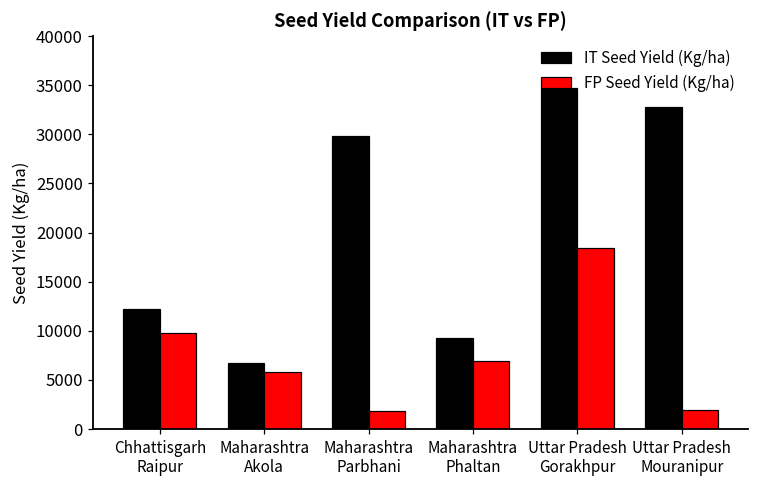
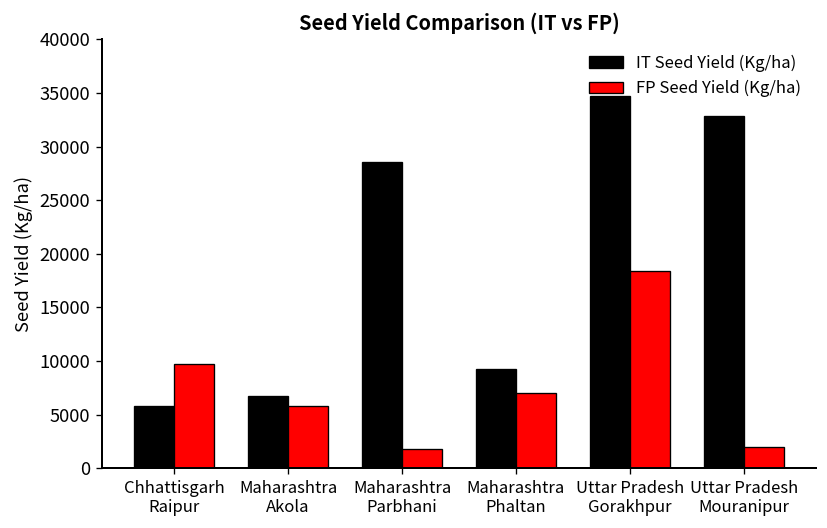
  {
    "IT Seed Yield (Kg/ha)": {
-     "Chhattisgarh Raipur": 12000,
+     "Chhattisgarh Raipur": 6000,
      "Maharashtra Akola": 7000,
-     "Maharashtra Parbhani": 30000,
+     "Maharashtra Parbhani": 29000,
      "Maharashtra Phaltan": 9000,
      "Uttar Pradesh Gorakhpur": 35000,
      "Uttar Pradesh Mouranipur": 33000
    },
    "FP Seed Yield (Kg/ha)": {
      "Chhattisgarh Raipur": 10000,
      "Maharashtra Akola": 6000,
      "Maharashtra Parbhani": 2000,
      "Maharashtra Phaltan": 7000,
      "Uttar Pradesh Gorakhpur": 18000,
      "Uttar Pradesh Mouranipur": 2000
    }
  }
